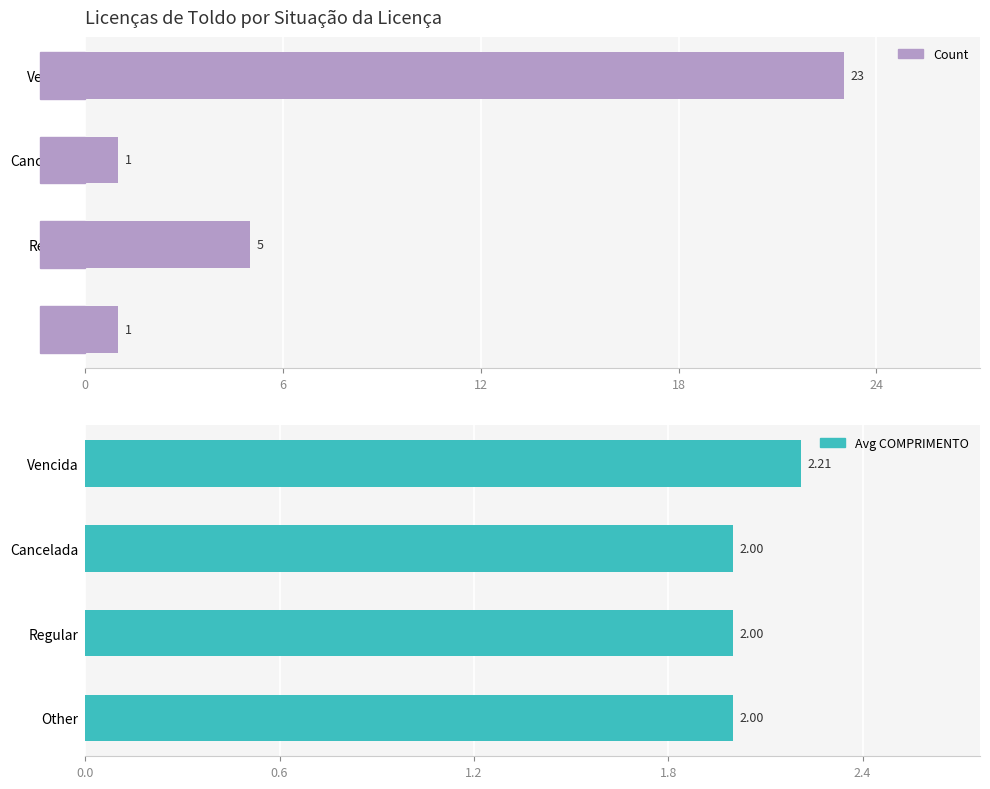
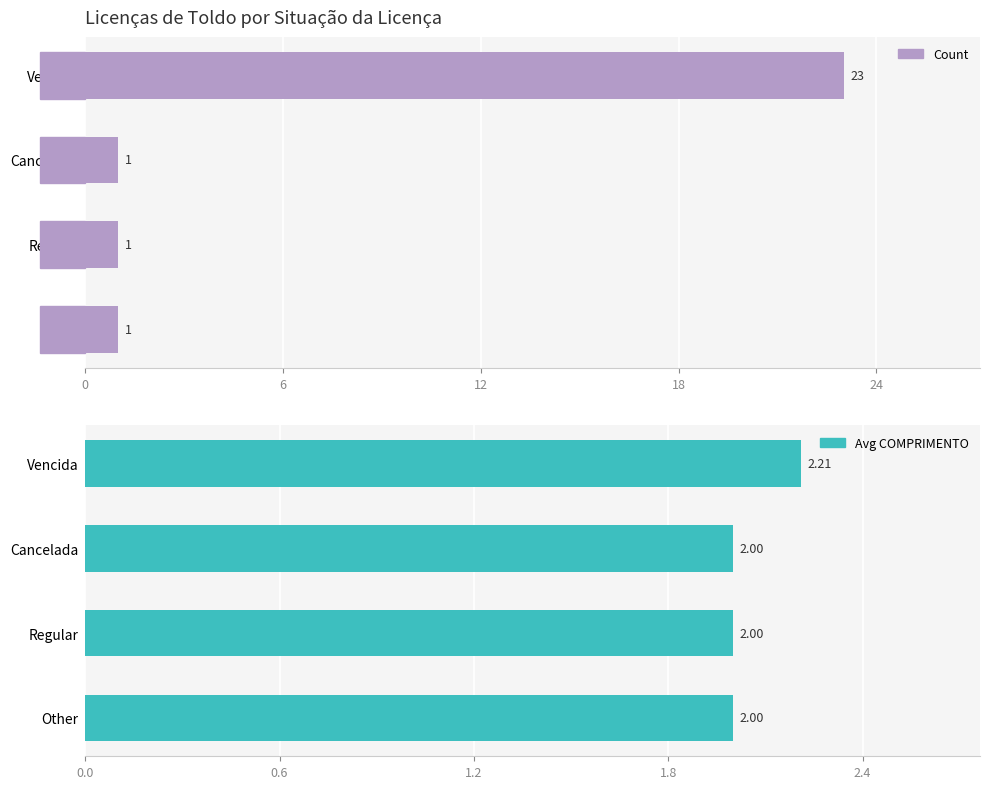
  {
    "Licenças de Toldo por Situação da Licença": {
      "Vencida": 23,
      "Cancelada": 1,
-     "Regular": 5
+     "Regular": 1
    }
  }
